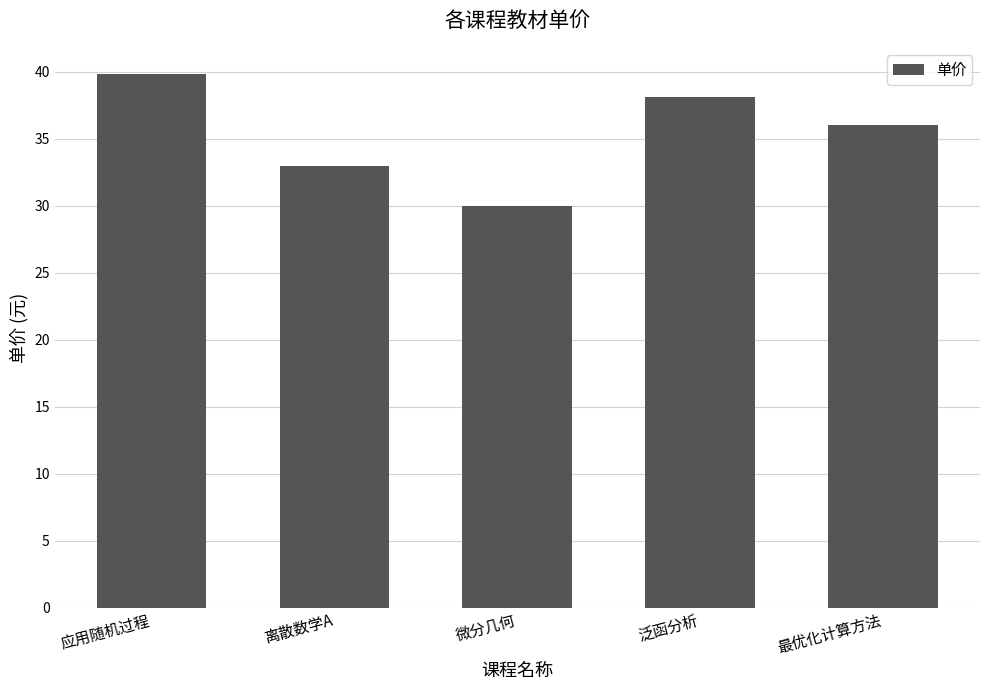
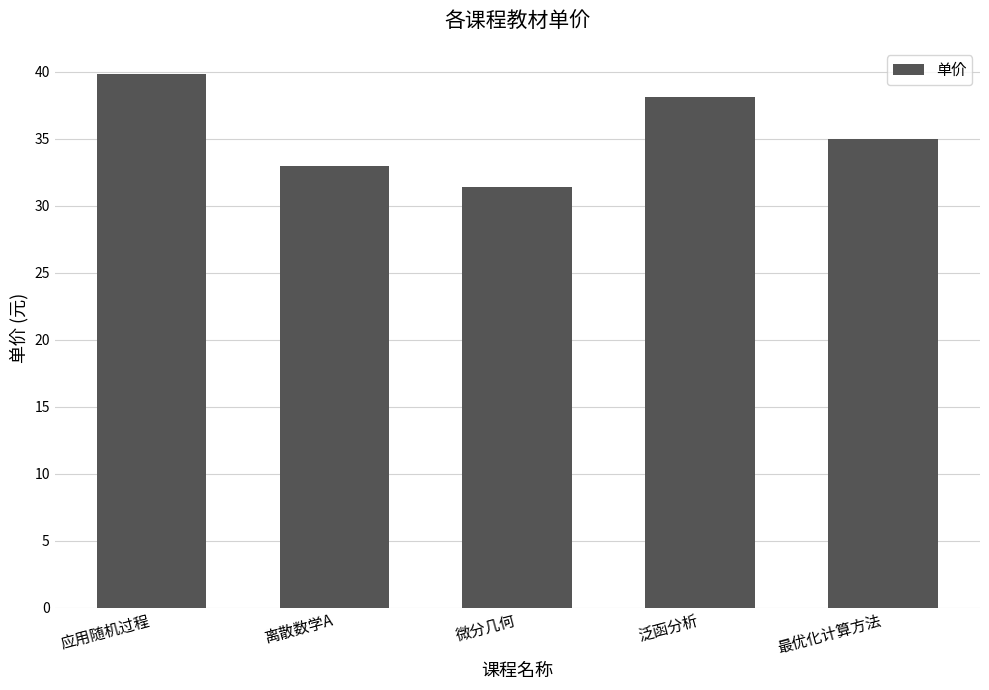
  {
    "应用随机过程": 39.8,
    "离散数学A": 33.0,
-   "微分几何": 30.0,
+   "微分几何": 31.4,
    "泛函分析": 38.1,
-   "最优化计算方法": 36
+   "最优化计算方法": 35
  }
